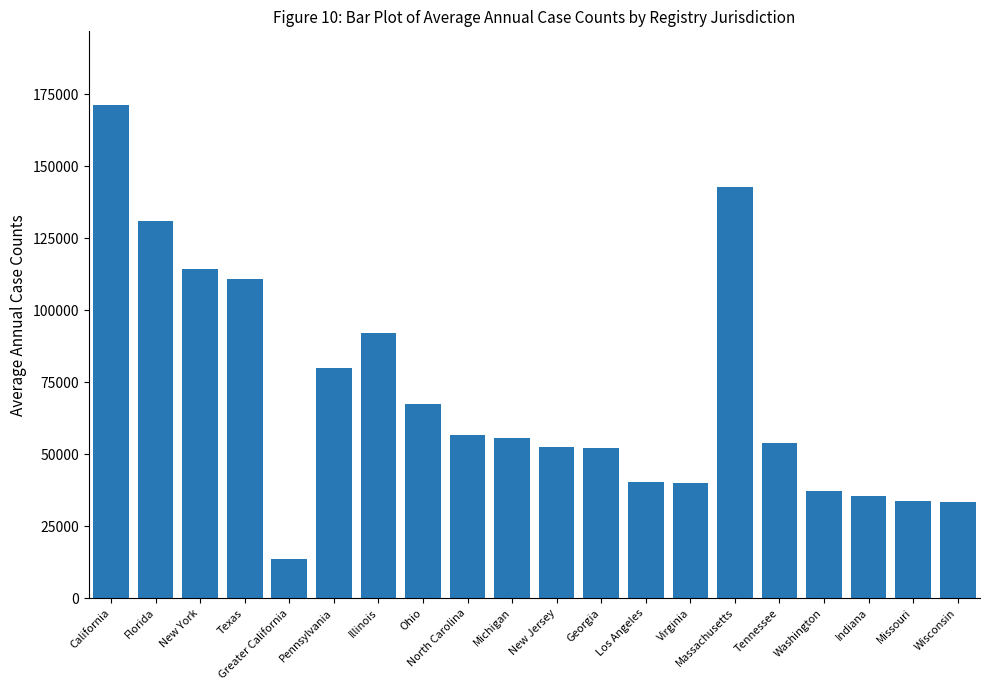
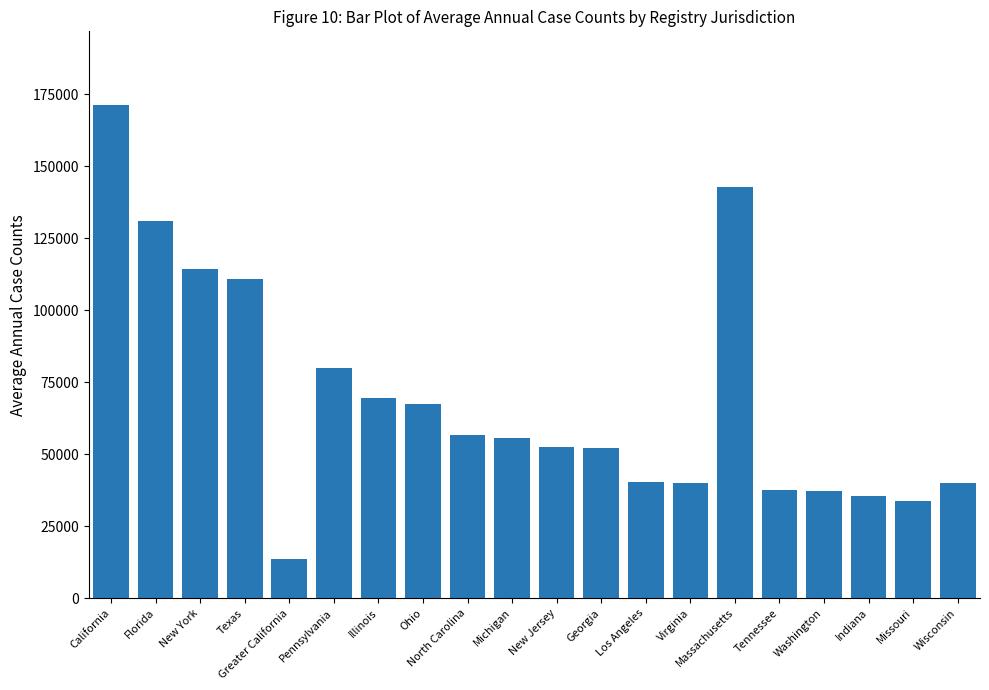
  {
    "California": 171000,
    "Florida": 131000,
    "New York": 114000,
    "Texas": 111000,
    "Greater California": 14000,
    "Pennsylvania": 80000,
-   "Illinois": 92000,
+   "Illinois": 70000,
    "Ohio": 67000,
    "North Carolina": 57000,
    "Michigan": 56000,
    "New Jersey": 53000,
    "Georgia": 52000,
    "Los Angeles": 40000,
    "Virginia": 40000,
    "Massachusetts": 143000,
-   "Tennessee": 54000,
+   "Tennessee": 37000,
    "Washington": 37000,
    "Indiana": 35000,
    "Missouri": 34000,
-   "Wisconsin": 33000
+   "Wisconsin": 40000
  }
